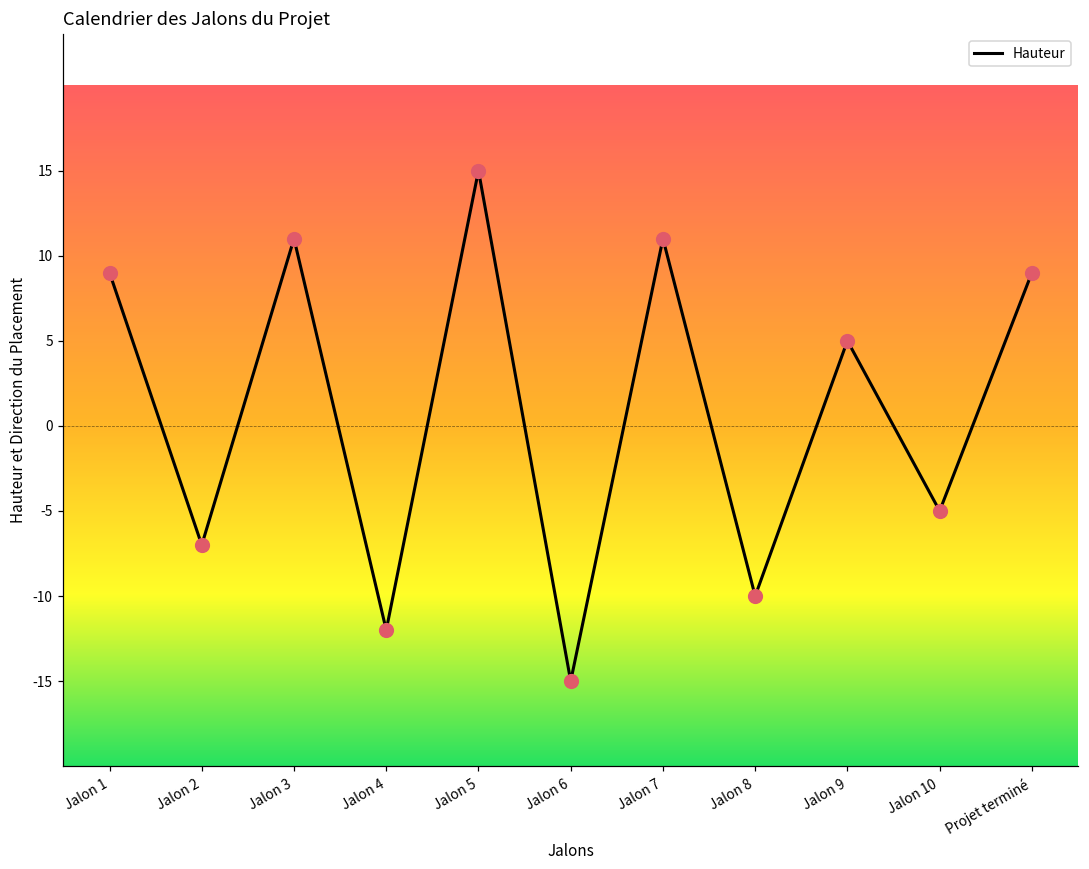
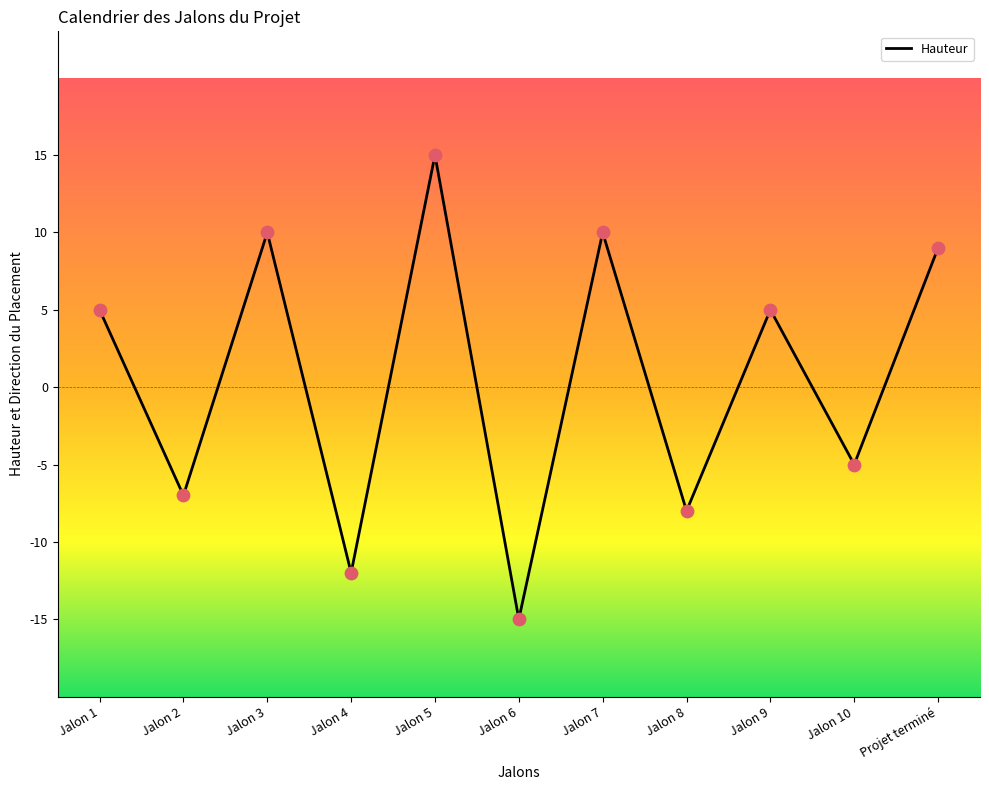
  {
-   "Jalon 1": 9,
+   "Jalon 1": 5,
    "Jalon 2": -7,
-   "Jalon 3": 11,
+   "Jalon 3": 10,
    "Jalon 4": -12,
    "Jalon 5": 15,
    "Jalon 6": -15,
-   "Jalon 7": 11,
-   "Jalon 8": -10,
+   "Jalon 7": 10,
+   "Jalon 8": -8,
    "Jalon 9": 5,
    "Jalon 10": -5,
    "Projet terminé": 9
  }
